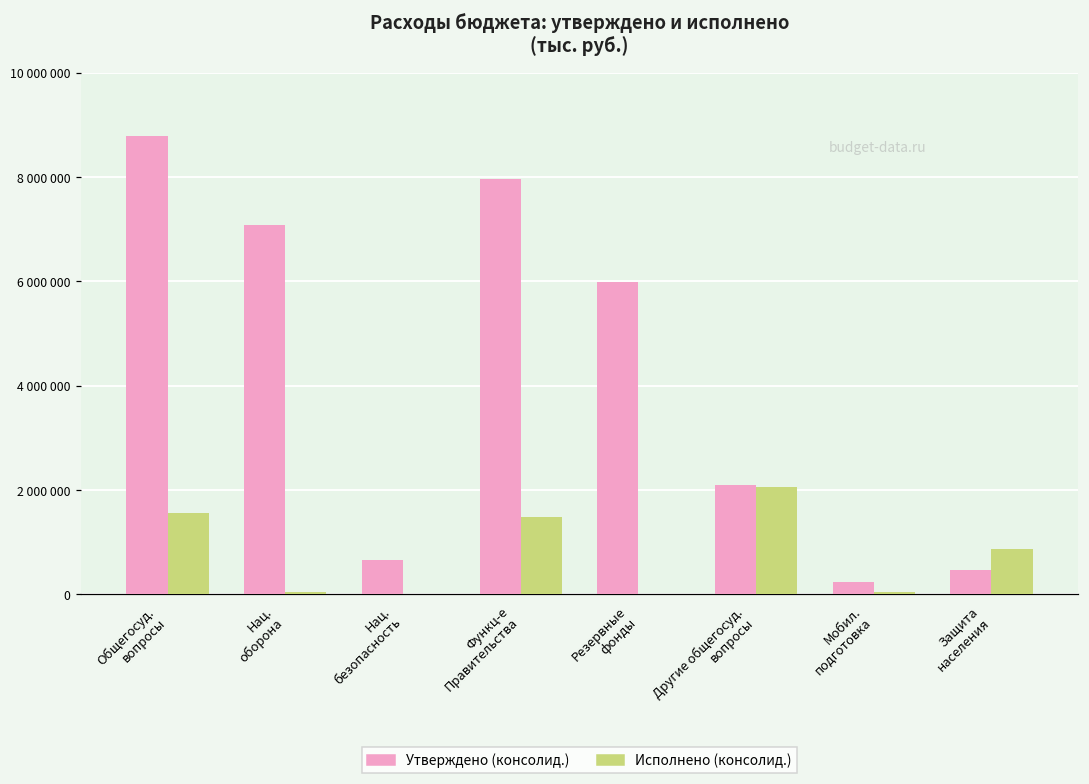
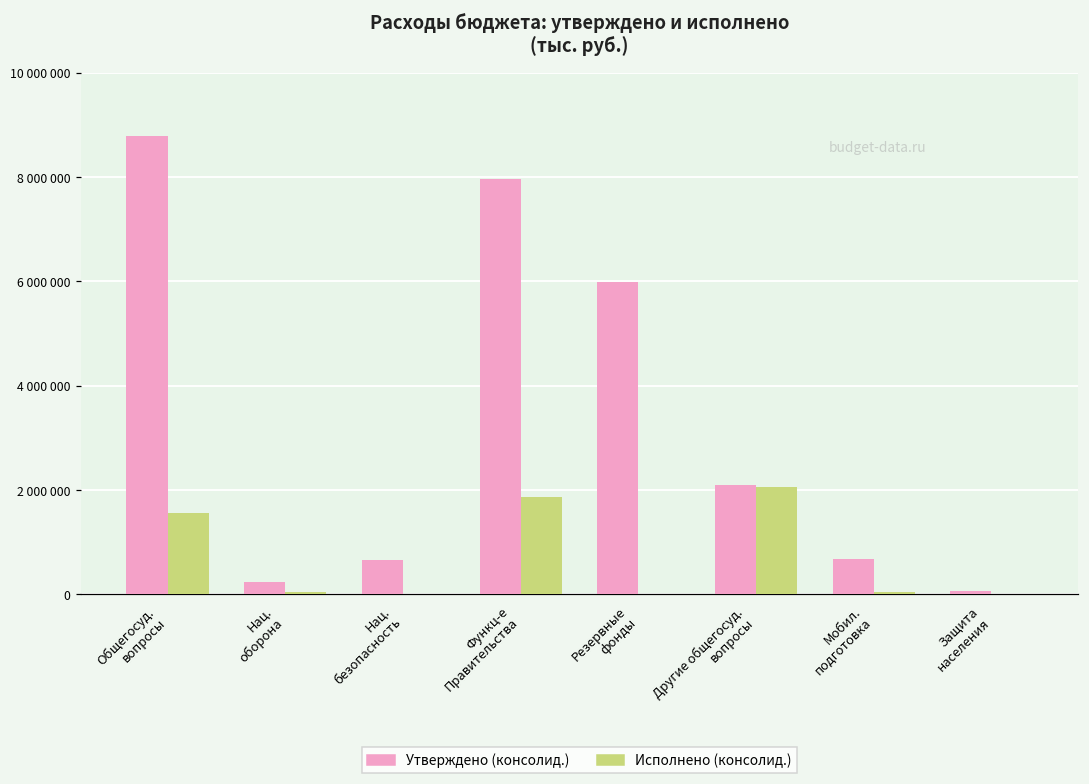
  {
    "Утверждено (консолид.)": {
      "Общегосуд. вопросы": 8800000,
-     "Нац. оборона": 7100000,
+     "Нац. оборона": 200000,
      "Нац. безопасность": 700000,
      "Функц-е Правительства": 8000000,
      "Резервные фонды": 6000000,
      "Другие общегосуд. вопросы": 2100000,
-     "Мобил. подготовка": 200000,
-     "Защита населения": 500000
+     "Мобил. подготовка": 700000,
+     "Защита населения": 100000
    },
    "Исполнено (консолид.)": {
      "Общегосуд. вопросы": 1600000,
-     "Функц-е Правительства": 1500000,
+     "Функц-е Правительства": 1900000,
      "Резервные фонды": 0,
      "Другие общегосуд. вопросы": 2100000,
-     "Защита населения": 900000
+     "Защита населения": 0
    }
  }
